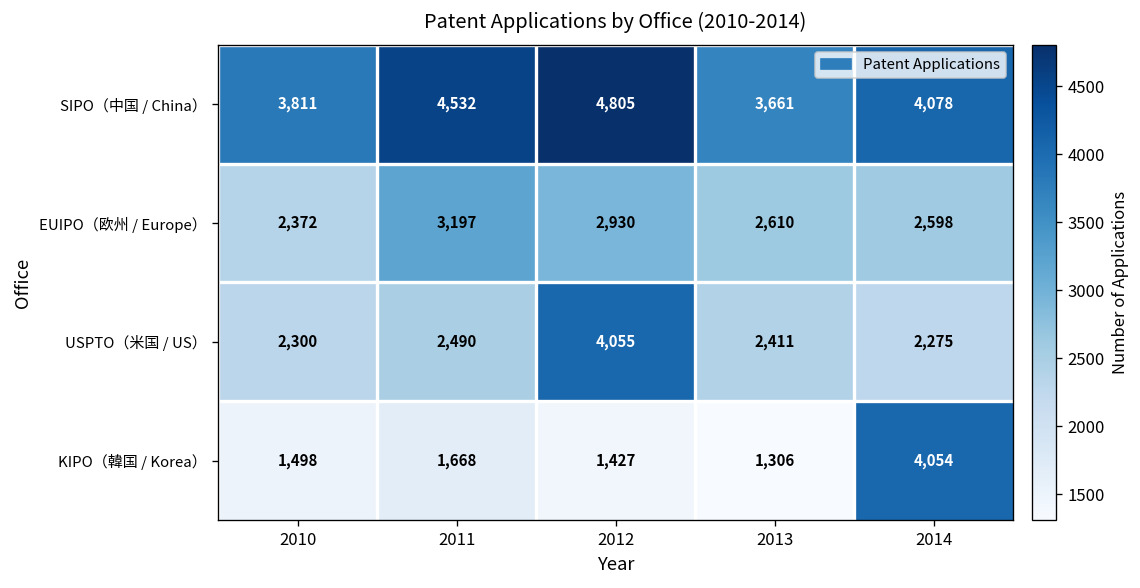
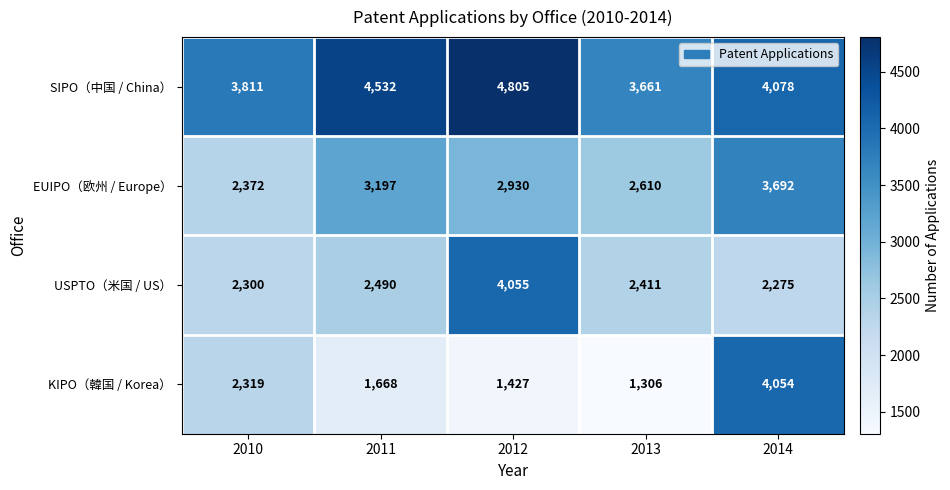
  {
    "SIPO（中国 / China）": {
      "2010": "3,811",
      "2011": "4,532",
      "2012": "4,805",
      "2013": "3,661",
      "2014": "4,078"
    },
    "EUIPO（欧州 / Europe）": {
      "2010": "2,372",
      "2011": "3,197",
      "2012": "2,930",
      "2013": "2,610",
-     "2014": "2,598"
+     "2014": "3,692"
    },
    "USPTO（米国 / US）": {
      "2010": "2,300",
      "2011": "2,490",
      "2012": "4,055",
      "2013": "2,411",
      "2014": "2,275"
    },
    "KIPO（韓国 / Korea）": {
-     "2010": "1,498",
+     "2010": "2,319",
      "2011": "1,668",
      "2012": "1,427",
      "2013": "1,306",
      "2014": "4,054"
    }
  }
